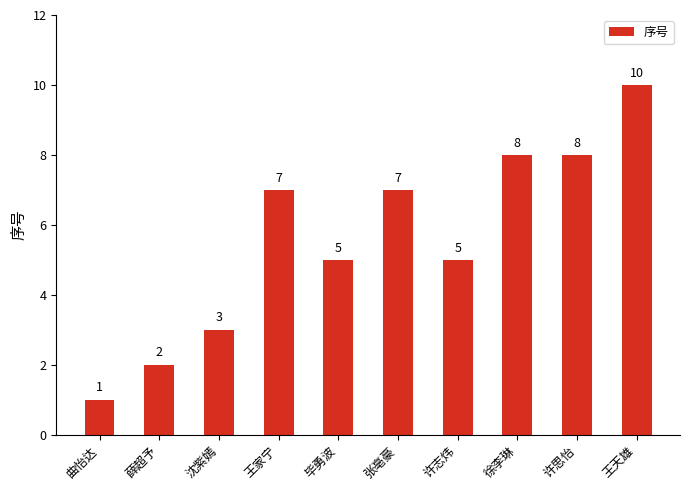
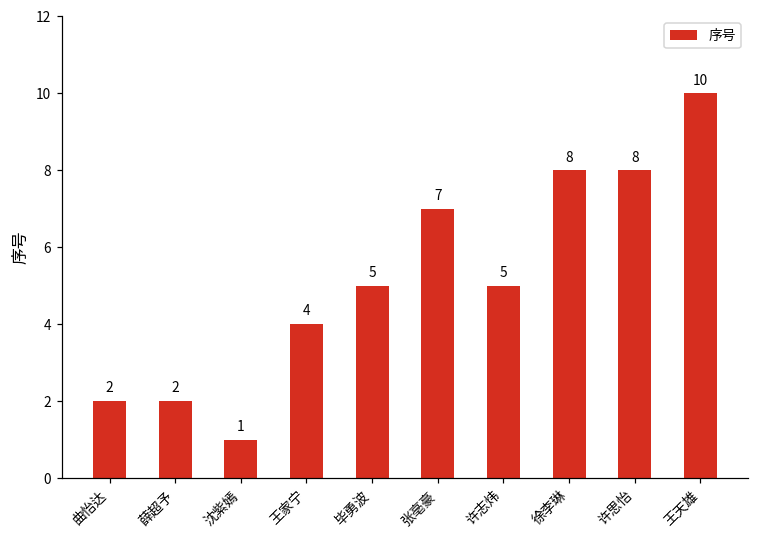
  {
-   "曲怡达": 1,
+   "曲怡达": 2,
    "薛超予": 2,
-   "沈紫嫣": 3,
-   "王家宁": 7,
+   "沈紫嫣": 1,
+   "王家宁": 4,
    "毕勇波": 5,
    "张亳豪": 7,
    "许志炜": 5,
    "徐李琳": 8,
    "许思怡": 8,
    "王天雄": 10
  }
